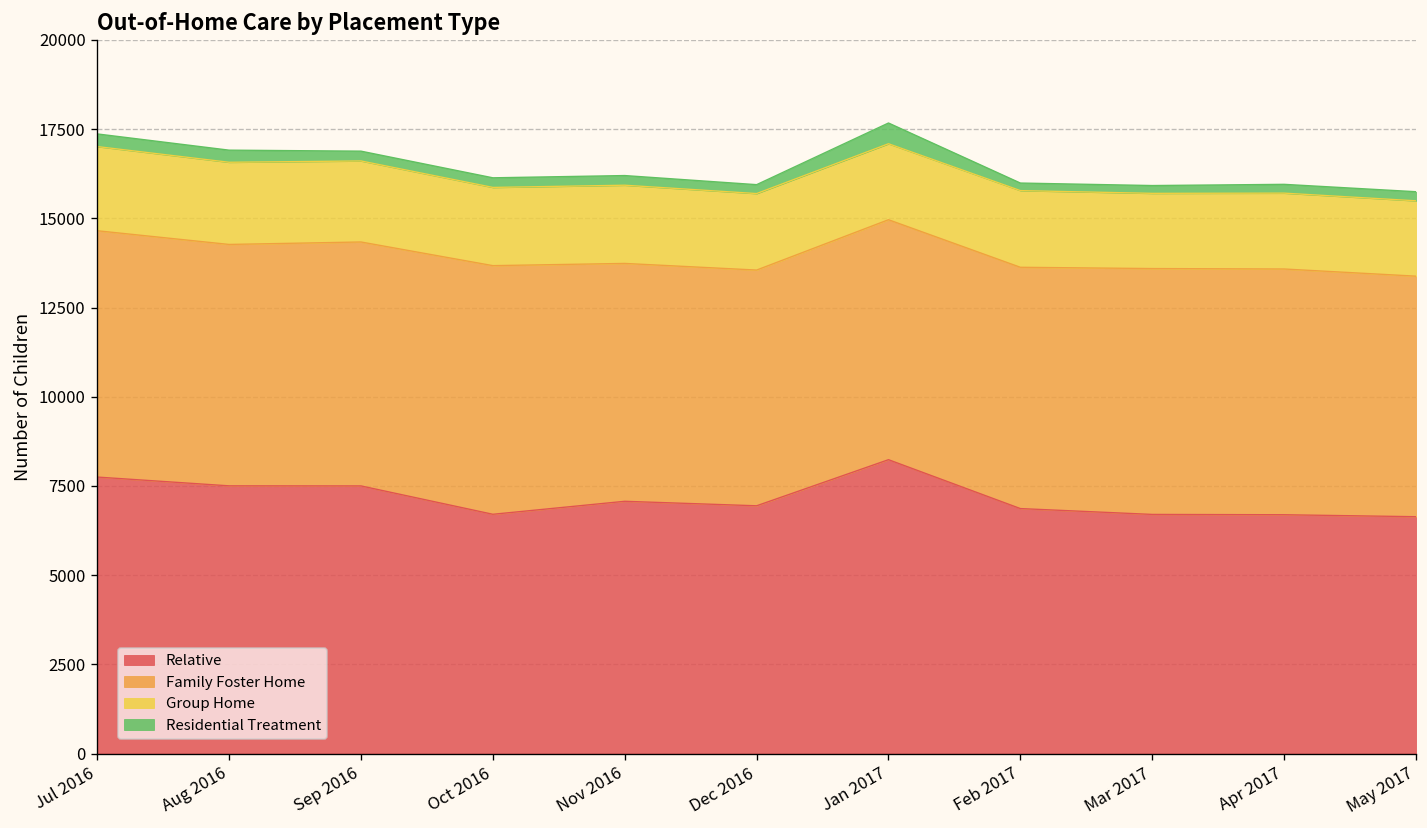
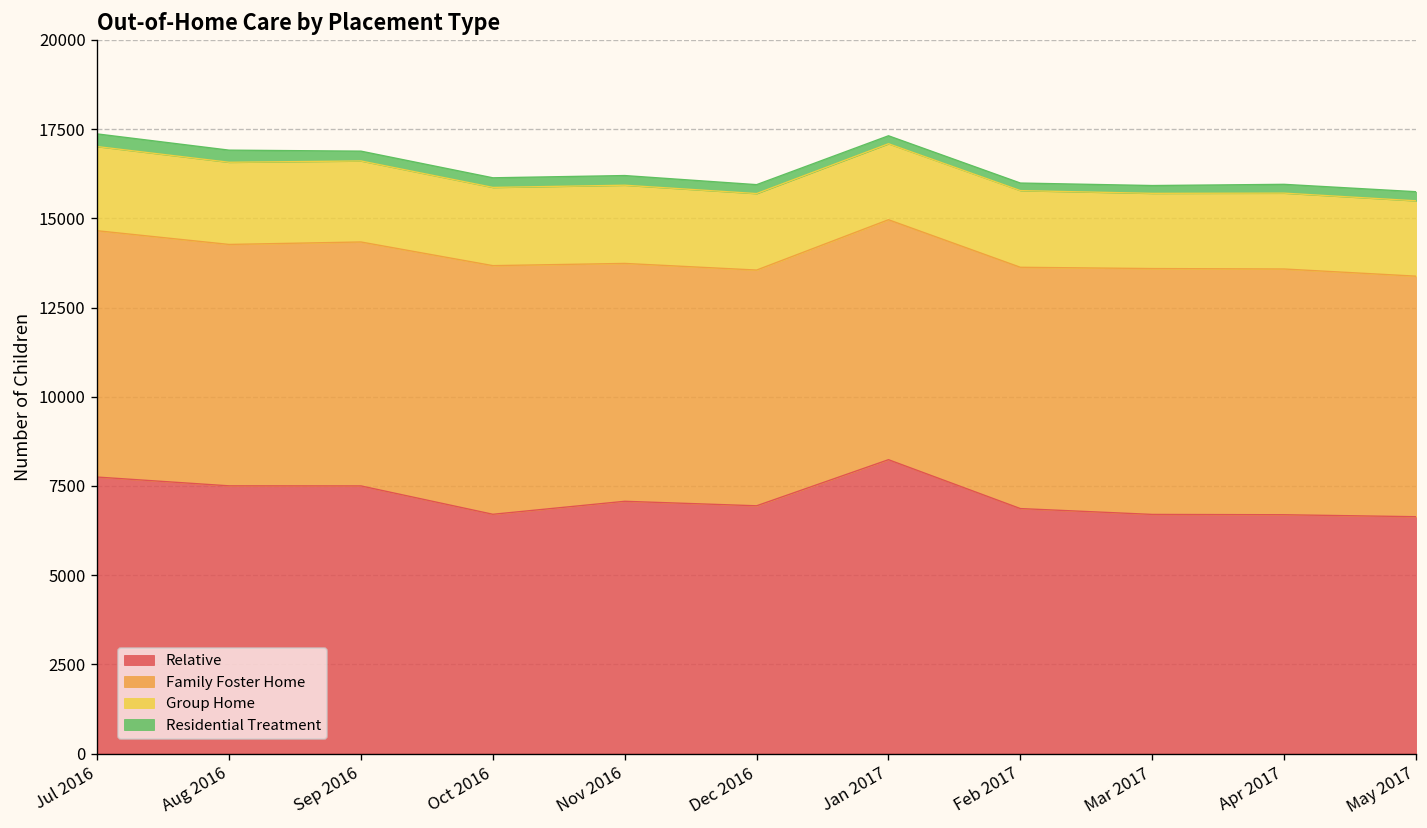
  {
    "Relative": {
      "Jul 2016": 7800,
      "Aug 2016": 7500,
      "Sep 2016": 7500,
      "Oct 2016": 6700,
      "Nov 2016": 7100,
      "Dec 2016": 6900,
      "Jan 2017": 8200,
      "Feb 2017": 6900,
      "Mar 2017": 6700,
      "Apr 2017": 6700,
      "May 2017": 6600
    },
    "Residential Treatment": {
      "Jul 2016": 400,
      "Aug 2016": 300,
      "Sep 2016": 300,
      "Oct 2016": 300,
      "Nov 2016": 300,
      "Dec 2016": 300,
-     "Jan 2017": 600,
+     "Jan 2017": 200,
      "Feb 2017": 200,
      "Mar 2017": 200,
      "Apr 2017": 200,
      "May 2017": 300
    }
  }
